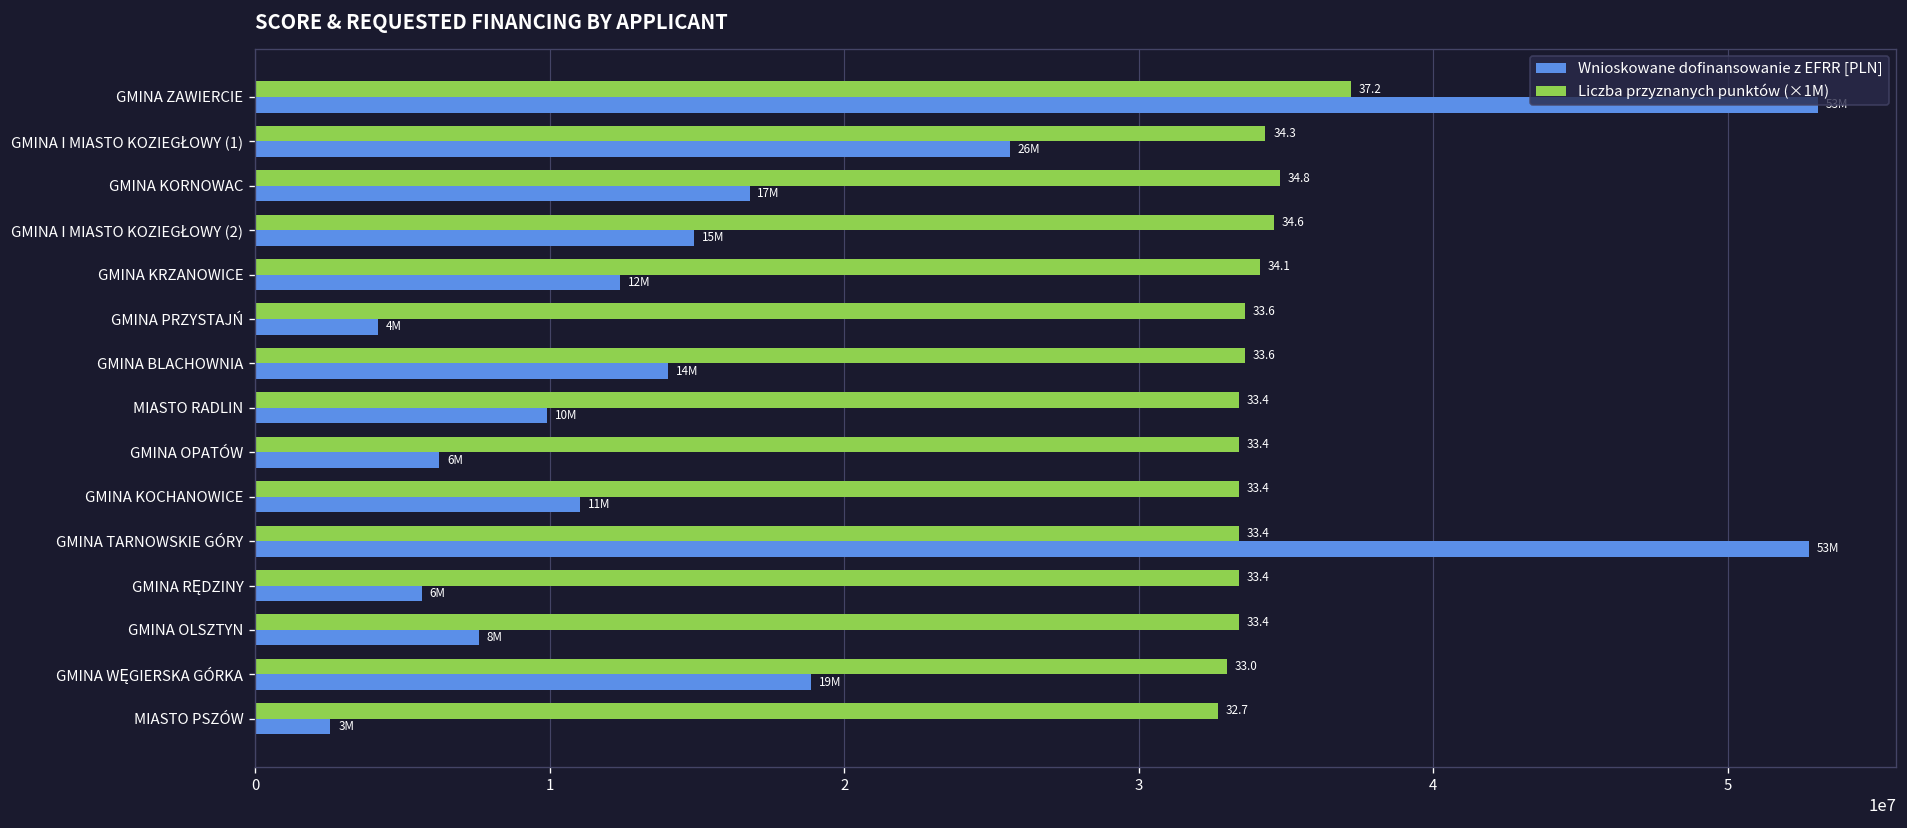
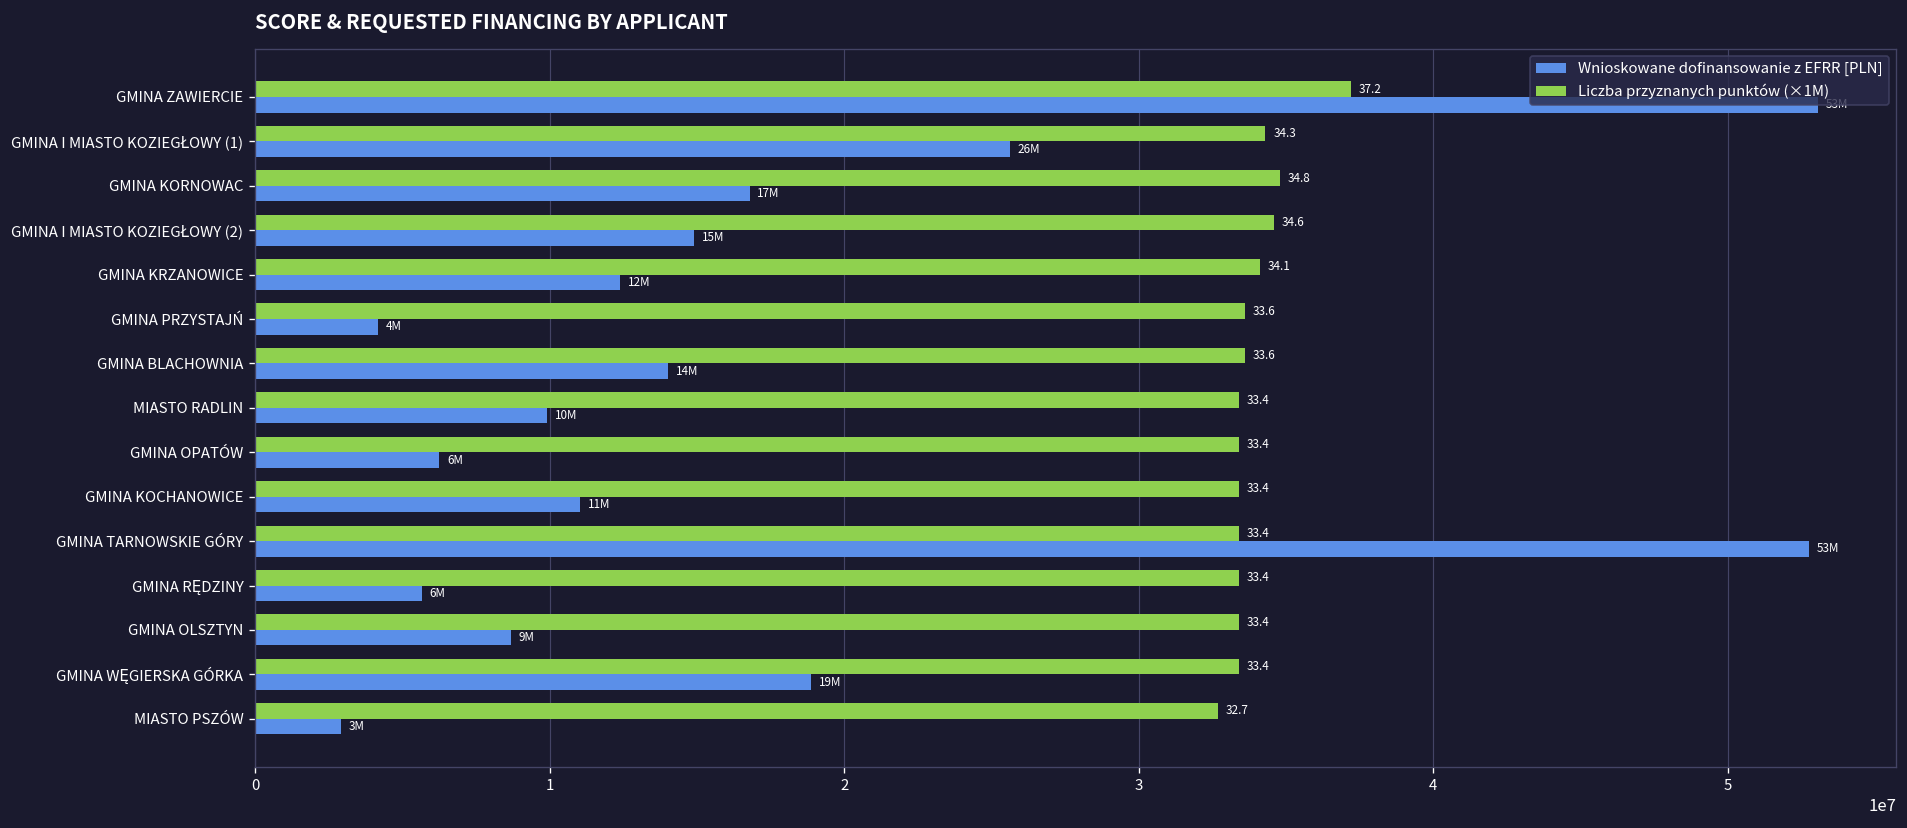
  {
    "Wnioskowane dofinansowanie z EFRR [PLN]": {
      "GMINA I MIASTO KOZIEGŁOWY (1)": "26M",
      "GMINA KORNOWAC": "17M",
      "GMINA I MIASTO KOZIEGŁOWY (2)": "15M",
      "GMINA KRZANOWICE": "12M",
      "GMINA PRZYSTAJŃ": "4M",
      "GMINA BLACHOWNIA": "14M",
      "MIASTO RADLIN": "10M",
      "GMINA OPATÓW": "6M",
      "GMINA KOCHANOWICE": "11M",
      "GMINA TARNOWSKIE GÓRY": "53M",
      "GMINA RĘDZINY": "6M",
-     "GMINA OLSZTYN": "8M",
+     "GMINA OLSZTYN": "9M",
      "GMINA WĘGIERSKA GÓRKA": "19M",
-     "MIASTO PSZÓW": "2600000"
+     "MIASTO PSZÓW": "2900000"
    },
    "Liczba przyznanych punktów (×1M)": {
-     "GMINA WĘGIERSKA GÓRKA": "33.0"
+     "GMINA WĘGIERSKA GÓRKA": "33.4"
    }
  }
